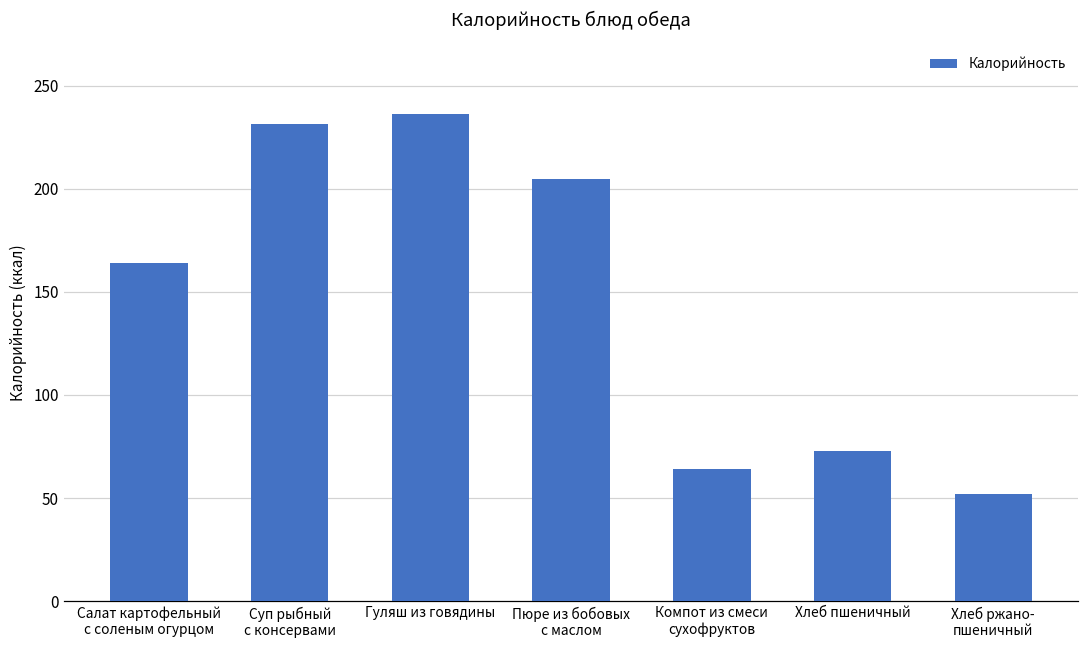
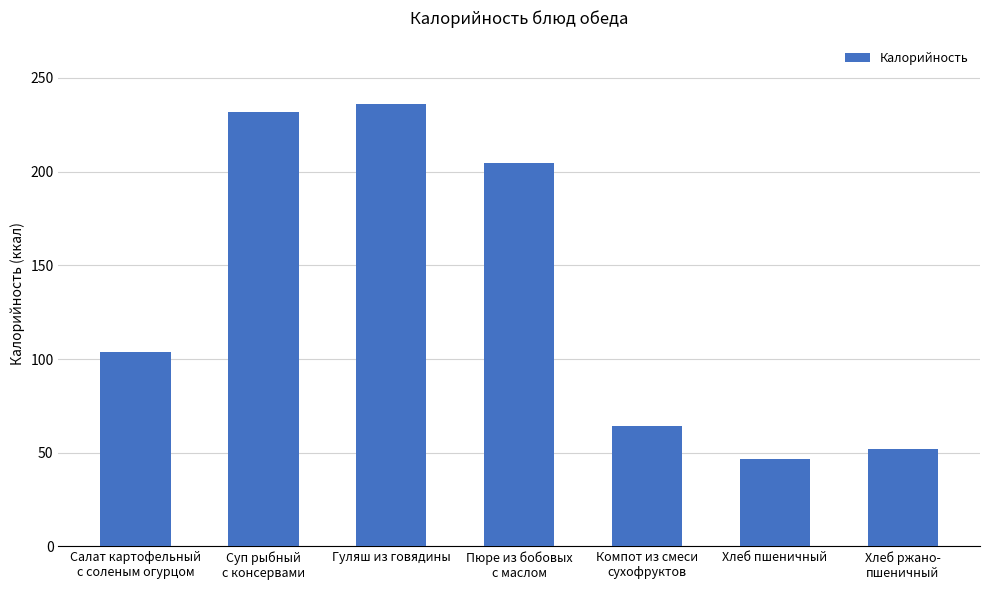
  {
-   "Салат картофельный с соленым огурцом": 164,
+   "Салат картофельный с соленым огурцом": 104,
    "Суп рыбный с консервами": 232,
    "Гуляш из говядины": 236,
    "Пюре из бобовых с маслом": 205,
    "Компот из смеси сухофруктов": 64,
-   "Хлеб пшеничный": 73,
+   "Хлеб пшеничный": 47,
    "Хлеб ржано- пшеничный": 52
  }
